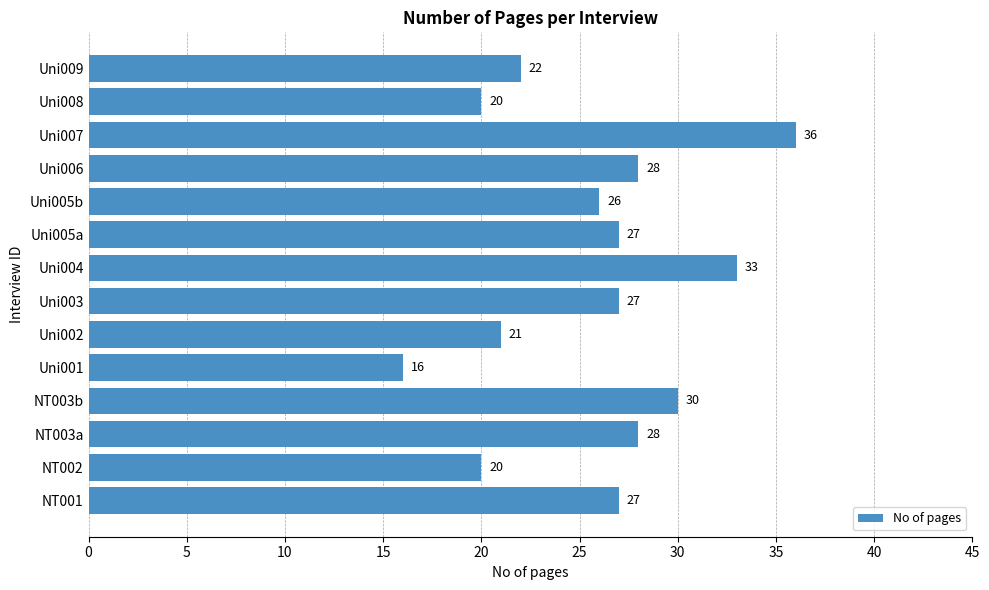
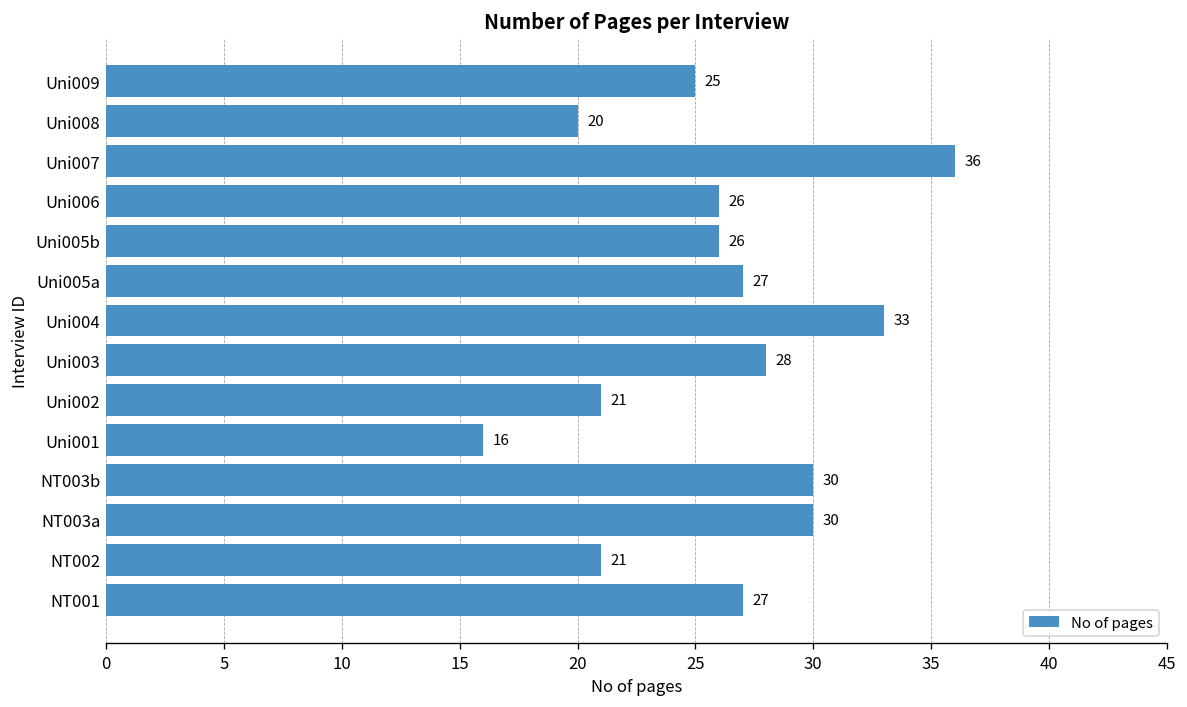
  {
-   "Uni009": 22,
+   "Uni009": 25,
    "Uni008": 20,
    "Uni007": 36,
-   "Uni006": 28,
+   "Uni006": 26,
    "Uni005b": 26,
    "Uni005a": 27,
    "Uni004": 33,
-   "Uni003": 27,
+   "Uni003": 28,
    "Uni002": 21,
    "Uni001": 16,
    "NT003b": 30,
-   "NT003a": 28,
-   "NT002": 20,
+   "NT003a": 30,
+   "NT002": 21,
    "NT001": 27
  }
